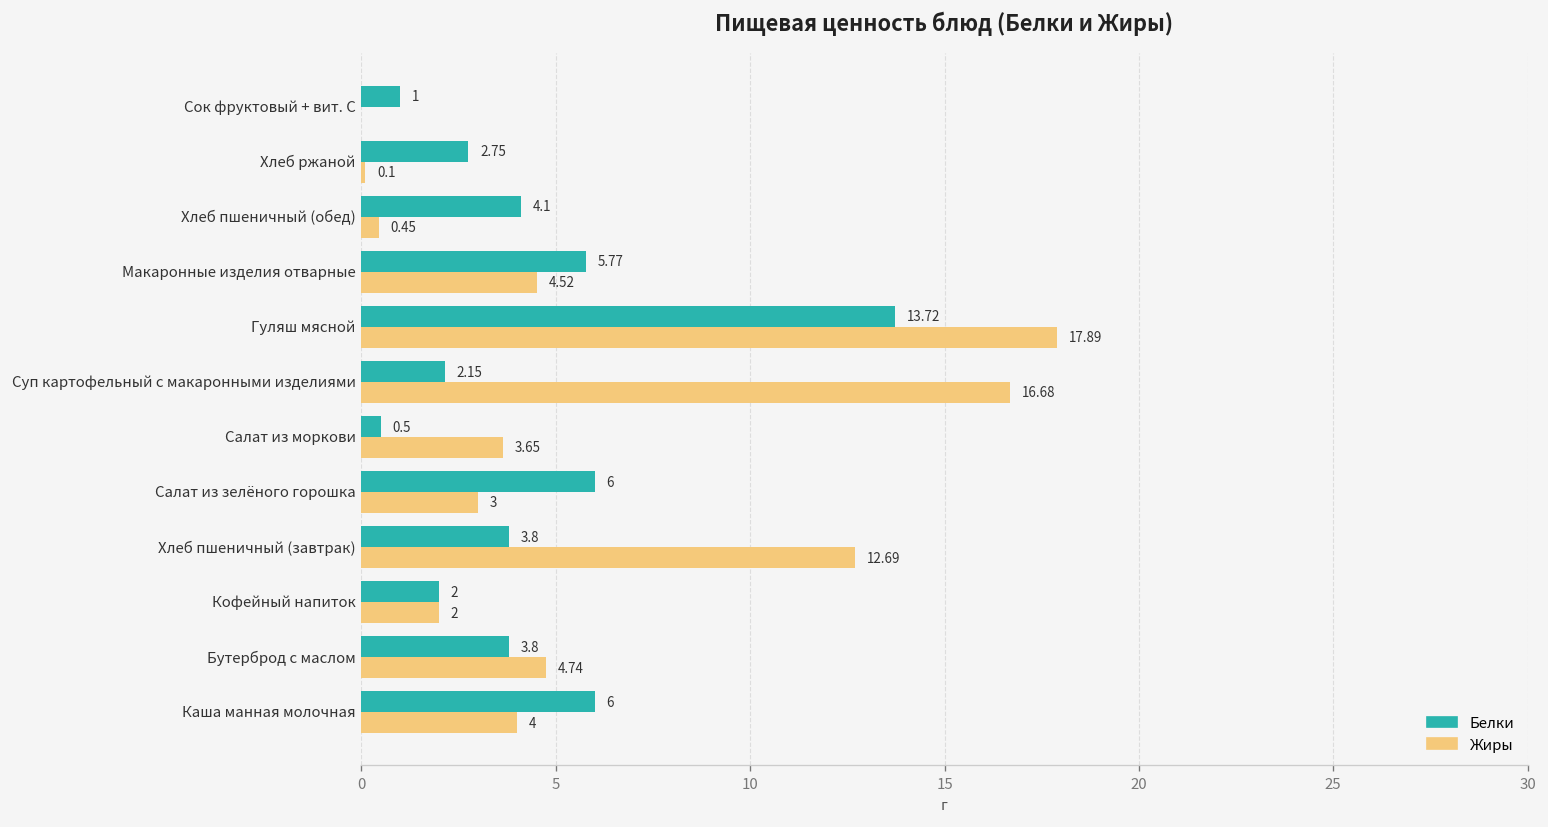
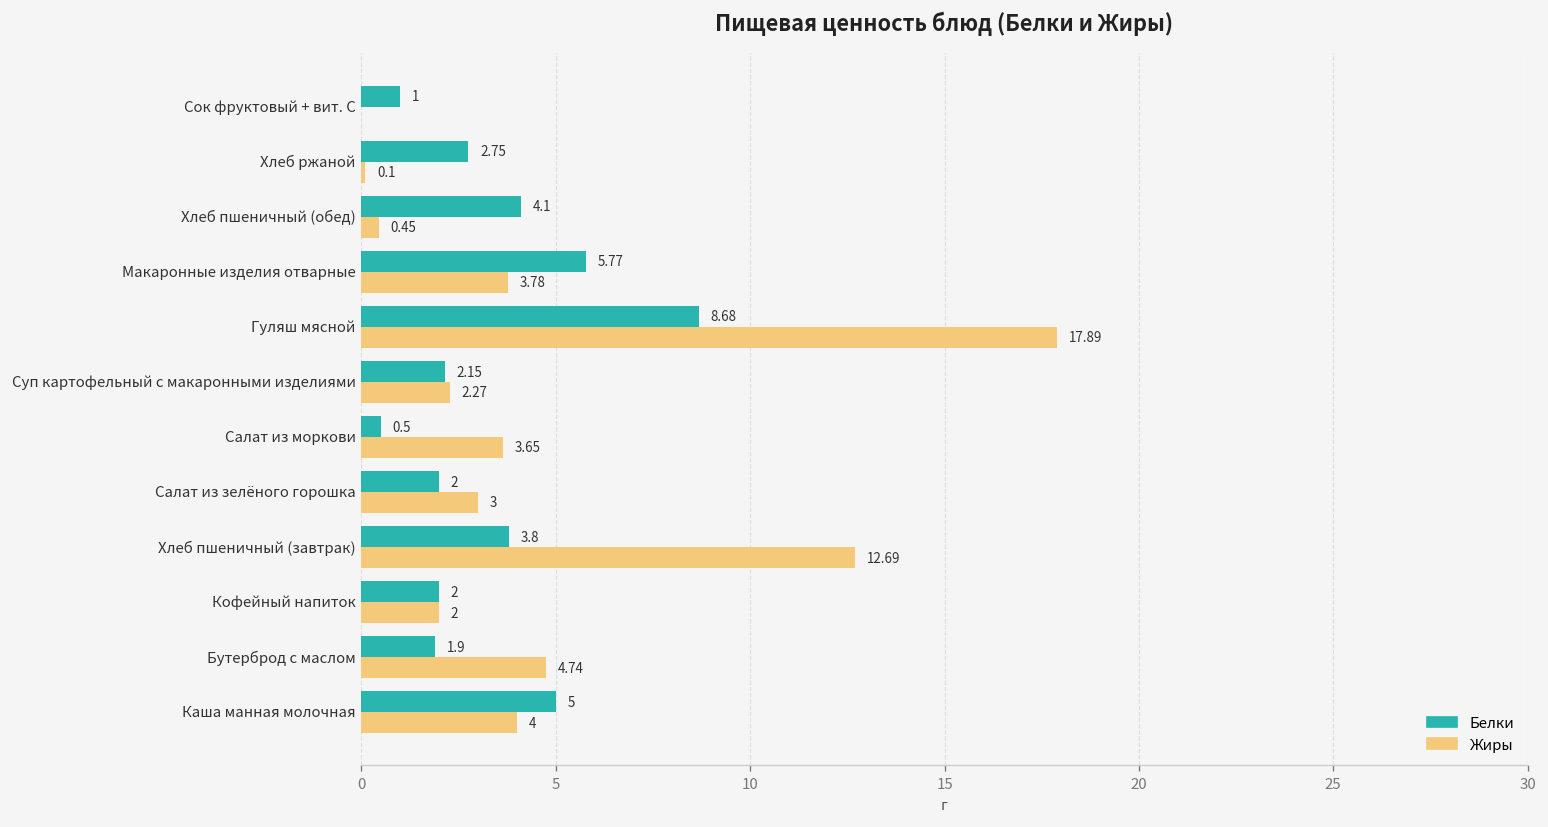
  {
    "Белки": {
      "Сок фруктовый + вит. С": 1,
      "Хлеб ржаной": 2.75,
      "Хлеб пшеничный (обед)": 4.1,
      "Макаронные изделия отварные": 5.77,
-     "Гуляш мясной": 13.72,
+     "Гуляш мясной": 8.68,
      "Суп картофельный с макаронными изделиями": 2.15,
      "Салат из моркови": 0.5,
-     "Салат из зелёного горошка": 6,
+     "Салат из зелёного горошка": 2,
      "Хлеб пшеничный (завтрак)": 3.8,
      "Кофейный напиток": 2,
-     "Бутерброд с маслом": 3.8,
-     "Каша манная молочная": 6
+     "Бутерброд с маслом": 1.9,
+     "Каша манная молочная": 5
    },
    "Жиры": {
      "Хлеб ржаной": 0.1,
      "Хлеб пшеничный (обед)": 0.45,
-     "Макаронные изделия отварные": 4.52,
+     "Макаронные изделия отварные": 3.78,
      "Гуляш мясной": 17.89,
-     "Суп картофельный с макаронными изделиями": 16.68,
+     "Суп картофельный с макаронными изделиями": 2.27,
      "Салат из моркови": 3.65,
      "Салат из зелёного горошка": 3,
      "Хлеб пшеничный (завтрак)": 12.69,
      "Кофейный напиток": 2,
      "Бутерброд с маслом": 4.74,
      "Каша манная молочная": 4
    }
  }
